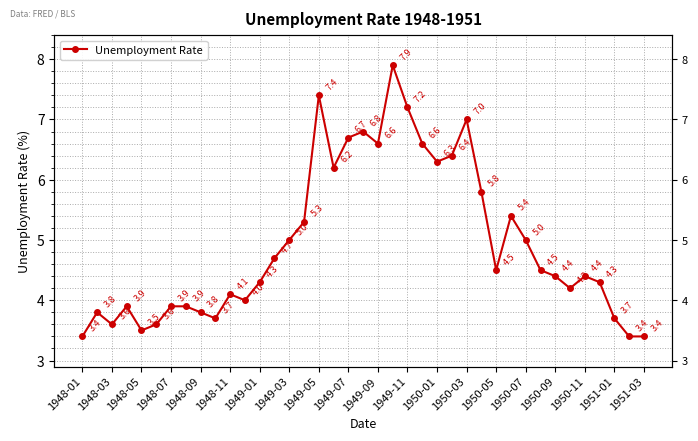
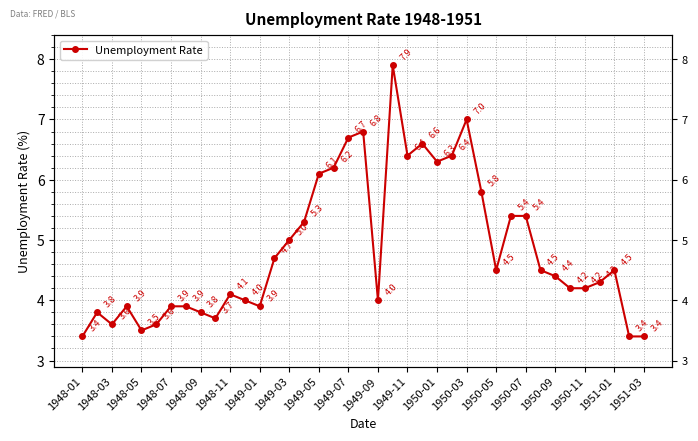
  {
    "1948-01": 3.4,
    "1948-09": 3.8,
    "1948-11": 4.1,
-   "1949-01": 4.3,
-   "1949-05": 7.4,
-   "1949-09": 6.6,
-   "1949-11": 7.2,
+   "1949-01": 3.9,
+   "1949-05": 6.1,
+   "1949-09": 4.0,
+   "1949-11": 6.4,
    "1950-03": 7.0,
    "1950-05": 4.5,
-   "1950-07": 5.0,
+   "1950-07": 5.4,
    "1950-09": 4.4,
-   "1950-11": 4.4,
-   "1951-01": 3.7,
+   "1950-11": 4.2,
+   "1951-01": 4.5,
    "1951-03": 3.4
  }
